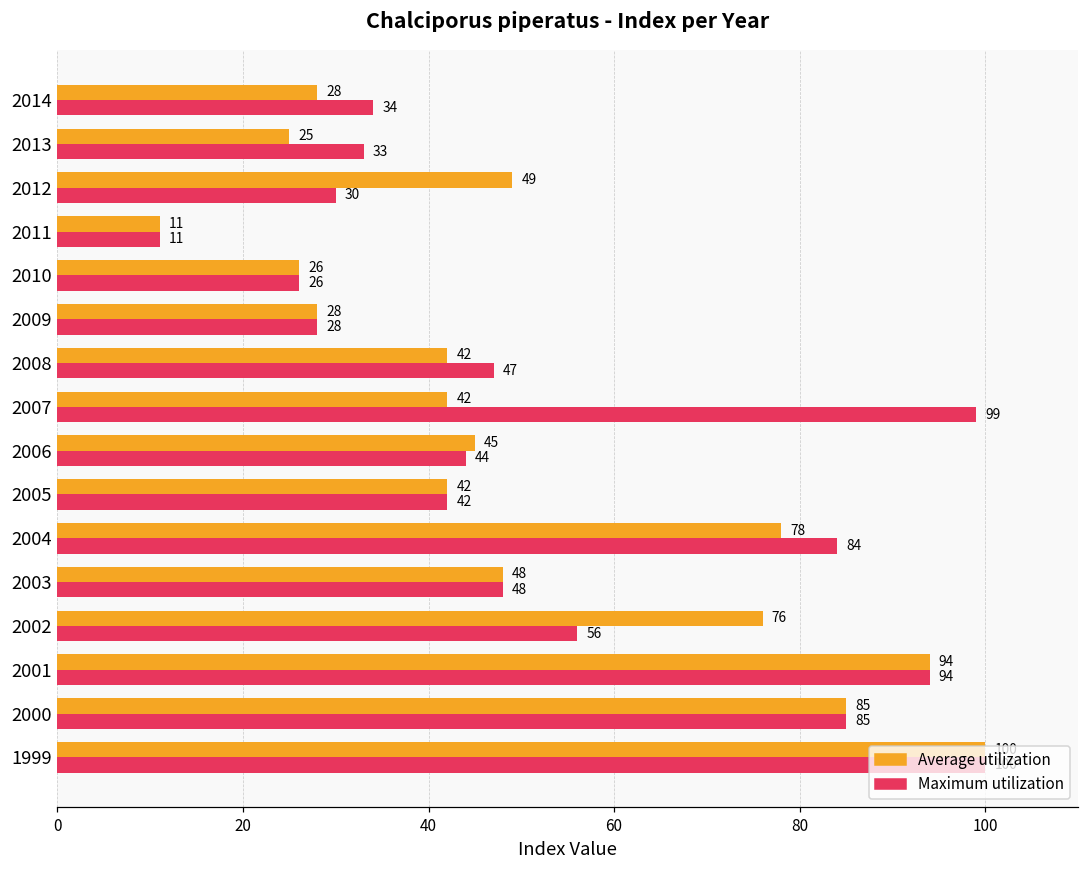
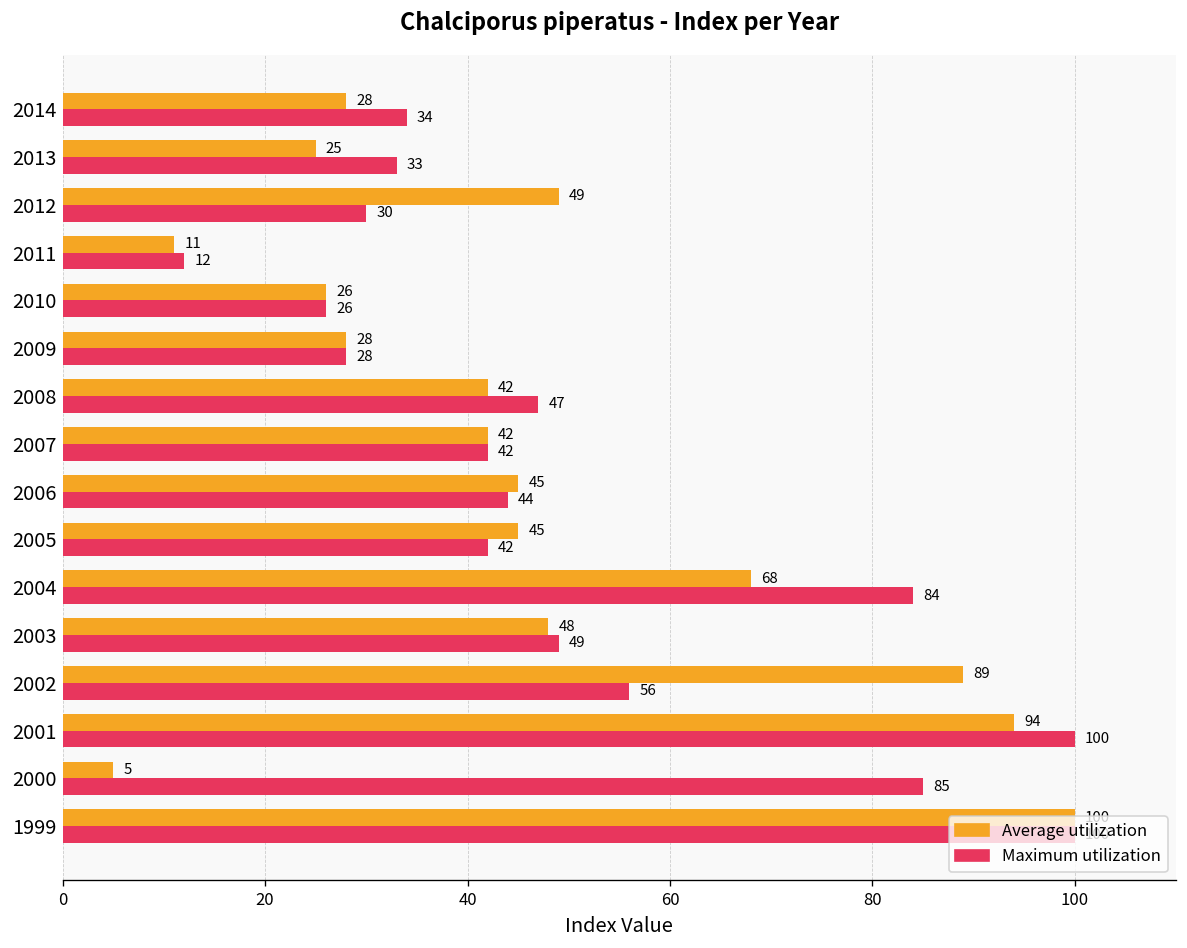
  {
    "Average utilization": {
      "2014": 28,
      "2013": 25,
      "2012": 49,
      "2011": 11,
      "2010": 26,
      "2009": 28,
      "2008": 42,
      "2007": 42,
      "2006": 45,
-     "2005": 42,
-     "2004": 78,
+     "2005": 45,
+     "2004": 68,
      "2003": 48,
-     "2002": 76,
+     "2002": 89,
      "2001": 94,
-     "2000": 85
+     "2000": 5
    },
    "Maximum utilization": {
      "2014": 34,
      "2013": 33,
      "2012": 30,
-     "2011": 11,
+     "2011": 12,
      "2010": 26,
      "2009": 28,
      "2008": 47,
-     "2007": 99,
+     "2007": 42,
      "2006": 44,
      "2005": 42,
      "2004": 84,
-     "2003": 48,
+     "2003": 49,
      "2002": 56,
-     "2001": 94,
+     "2001": 100,
      "2000": 85
    }
  }
